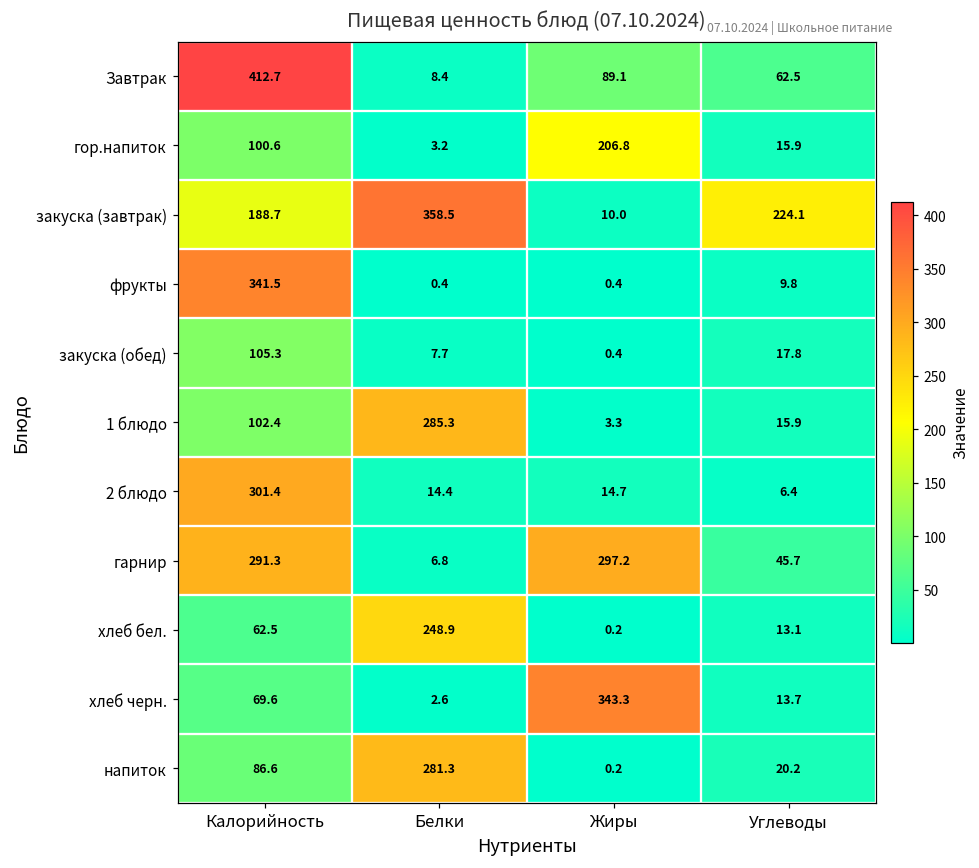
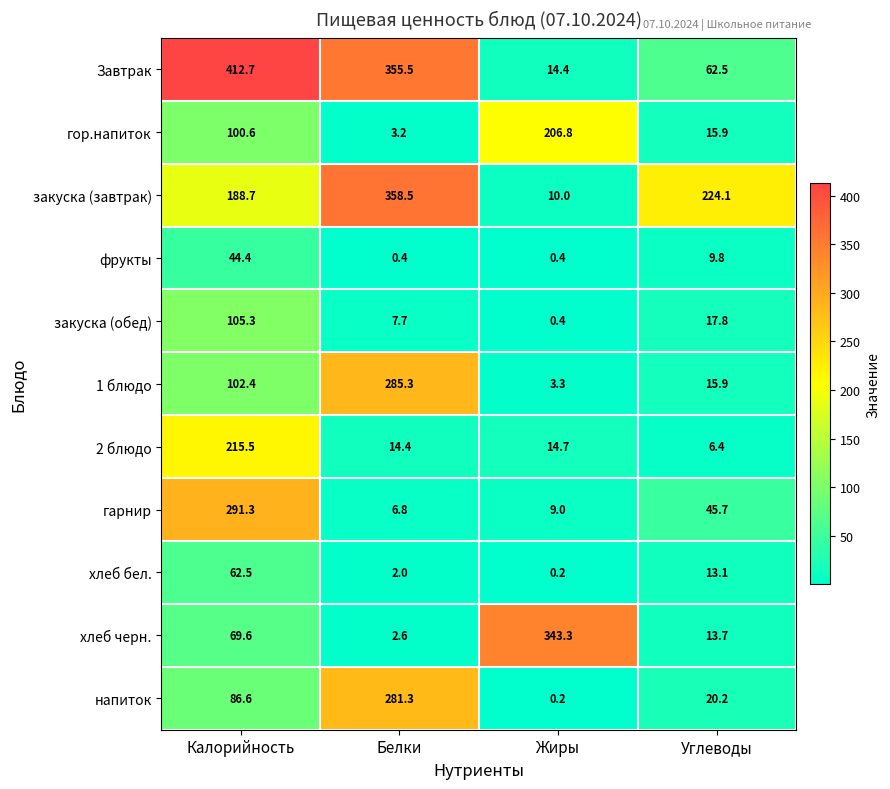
  {
    "Завтрак": {
      "Калорийность": 412.7,
-     "Белки": 8.4,
-     "Жиры": 89.1,
+     "Белки": 355.5,
+     "Жиры": 14.4,
      "Углеводы": 62.5
    },
    "гор.напиток": {
      "Калорийность": 100.6,
      "Белки": 3.2,
      "Жиры": 206.8,
      "Углеводы": 15.9
    },
    "закуска (завтрак)": {
      "Калорийность": 188.7,
      "Белки": 358.5,
      "Жиры": 10.0,
      "Углеводы": 224.1
    },
    "фрукты": {
-     "Калорийность": 341.5,
+     "Калорийность": 44.4,
      "Белки": 0.4,
      "Жиры": 0.4,
      "Углеводы": 9.8
    },
    "закуска (обед)": {
      "Калорийность": 105.3,
      "Белки": 7.7,
      "Жиры": 0.4,
      "Углеводы": 17.8
    },
    "1 блюдо": {
      "Калорийность": 102.4,
      "Белки": 285.3,
      "Жиры": 3.3,
      "Углеводы": 15.9
    },
    "2 блюдо": {
-     "Калорийность": 301.4,
+     "Калорийность": 215.5,
      "Белки": 14.4,
      "Жиры": 14.7,
      "Углеводы": 6.4
    },
    "гарнир": {
      "Калорийность": 291.3,
      "Белки": 6.8,
-     "Жиры": 297.2,
+     "Жиры": 9.0,
      "Углеводы": 45.7
    },
    "хлеб бел.": {
      "Калорийность": 62.5,
-     "Белки": 248.9,
+     "Белки": 2.0,
      "Жиры": 0.2,
      "Углеводы": 13.1
    },
    "хлеб черн.": {
      "Калорийность": 69.6,
      "Белки": 2.6,
      "Жиры": 343.3,
      "Углеводы": 13.7
    },
    "напиток": {
      "Калорийность": 86.6,
      "Белки": 281.3,
      "Жиры": 0.2,
      "Углеводы": 20.2
    }
  }
